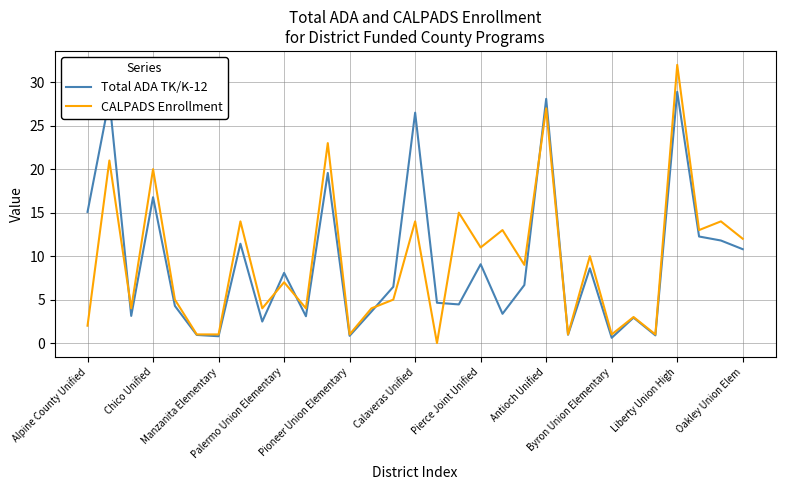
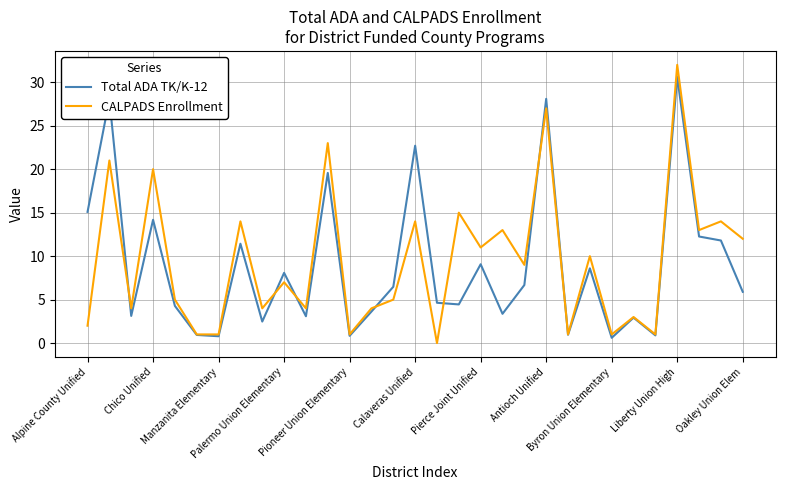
  {
    "Total ADA TK/K-12": {
      "Alpine County Unified": 15,
-     "Chico Unified": 17,
+     "Chico Unified": 14,
      "Palermo Union Elementary": 8,
-     "Calaveras Unified": 27,
+     "Calaveras Unified": 23,
      "Pierce Joint Unified": 9,
      "Antioch Unified": 28,
      "Byron Union Elementary": 1,
-     "Liberty Union High": 29,
-     "Oakley Union Elem": 11
+     "Liberty Union High": 31,
+     "Oakley Union Elem": 6
    },
    "CALPADS Enrollment": {
      "Alpine County Unified": 2,
      "Chico Unified": 20,
      "Palermo Union Elementary": 7,
      "Calaveras Unified": 14,
      "Pierce Joint Unified": 11,
      "Antioch Unified": 27,
      "Byron Union Elementary": 1,
      "Liberty Union High": 32,
      "Oakley Union Elem": 12
    }
  }
